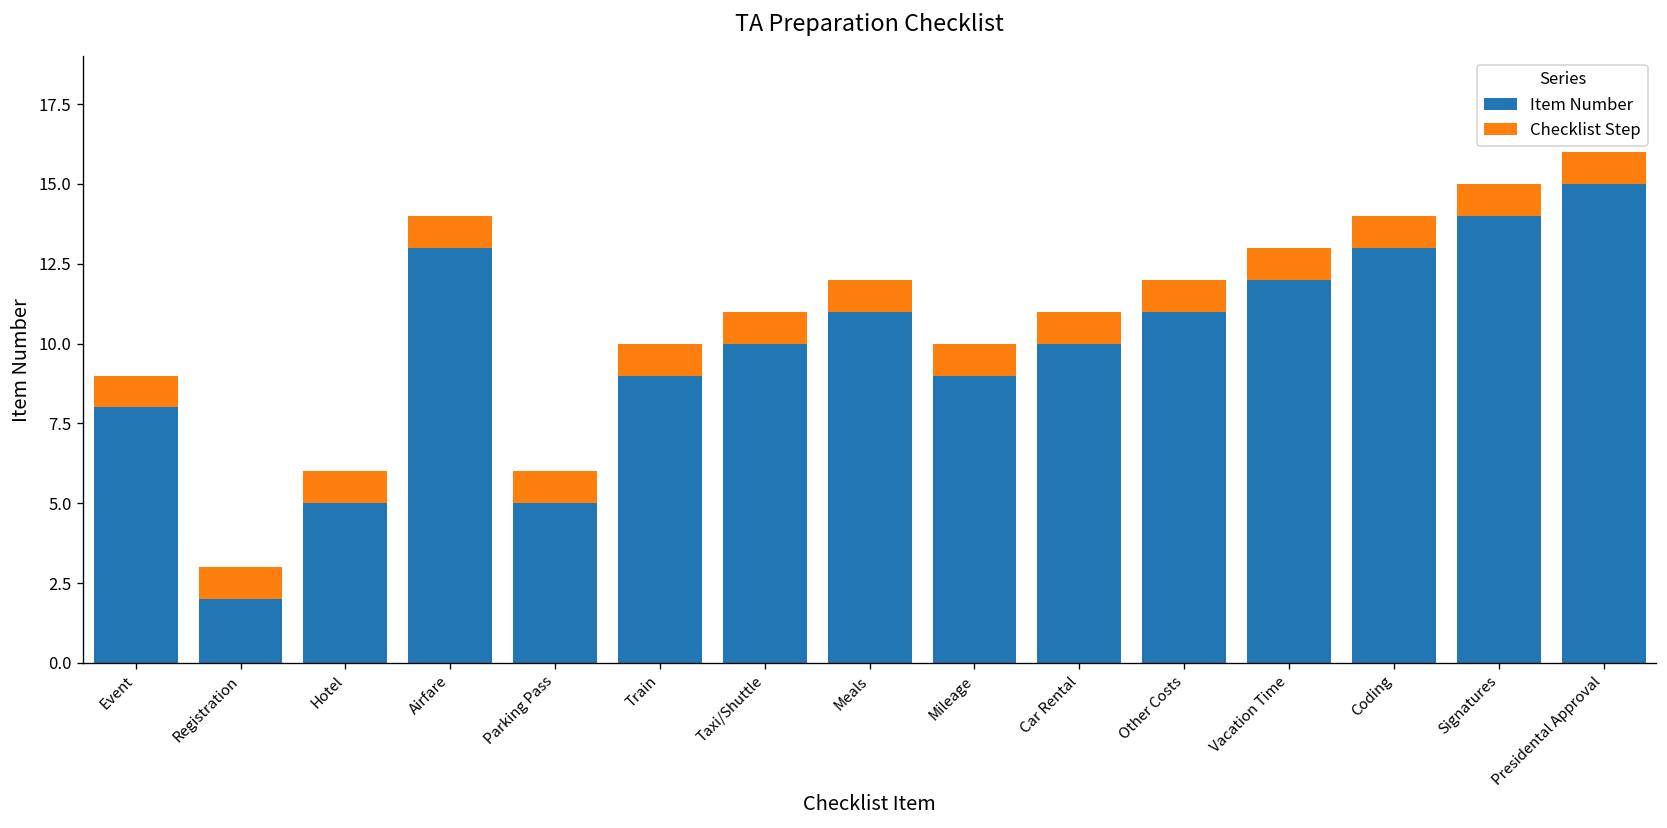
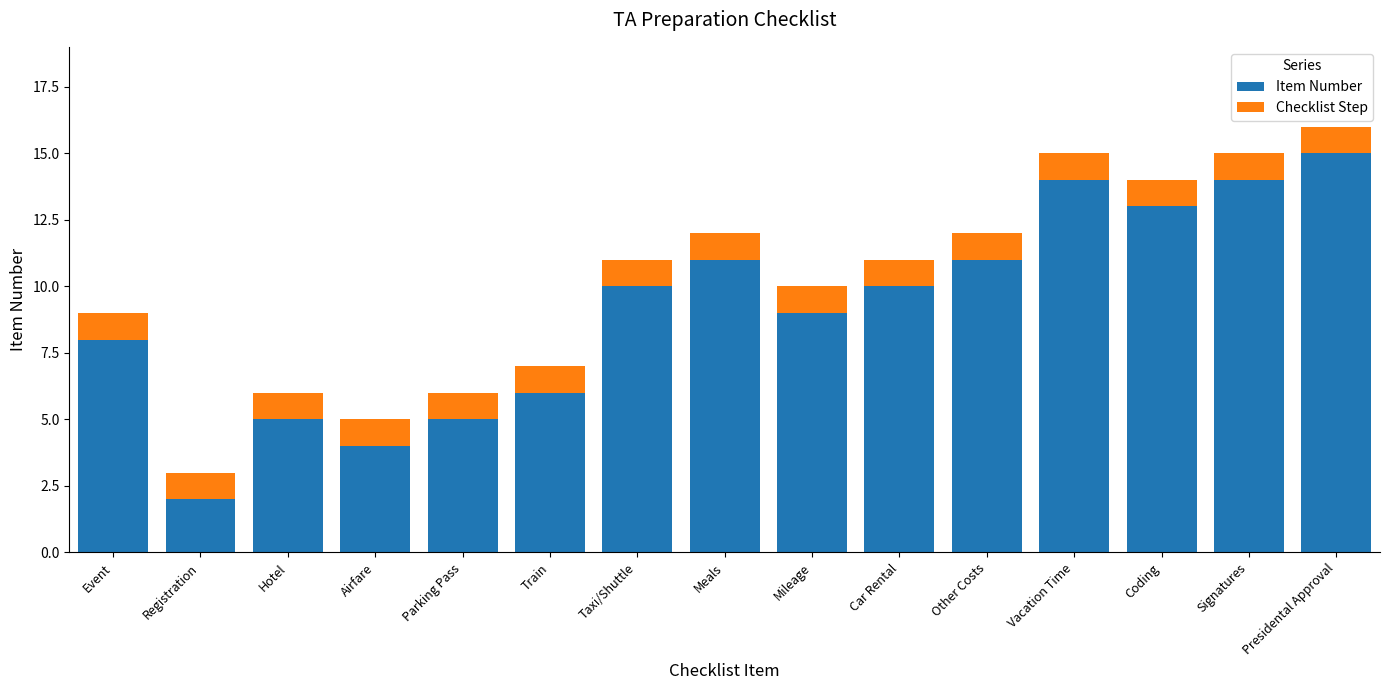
  {
    "Item Number": {
      "Event": 8,
      "Registration": 2,
      "Hotel": 5,
-     "Airfare": 13,
+     "Airfare": 4,
      "Parking Pass": 5,
-     "Train": 9,
+     "Train": 6,
      "Taxi/Shuttle": 10,
      "Meals": 11,
      "Mileage": 9,
      "Car Rental": 10,
      "Other Costs": 11,
-     "Vacation Time": 12,
+     "Vacation Time": 14,
      "Coding": 13,
      "Signatures": 14,
      "Presidental Approval": 15
    },
    "Checklist Step": {
      "Event": 1,
      "Registration": 1,
      "Hotel": 1,
      "Airfare": 1,
      "Parking Pass": 1,
      "Train": 1,
      "Taxi/Shuttle": 1,
      "Meals": 1,
      "Mileage": 1,
      "Car Rental": 1,
      "Other Costs": 1,
      "Vacation Time": 1,
      "Coding": 1,
      "Signatures": 1,
      "Presidental Approval": 1
    }
  }
